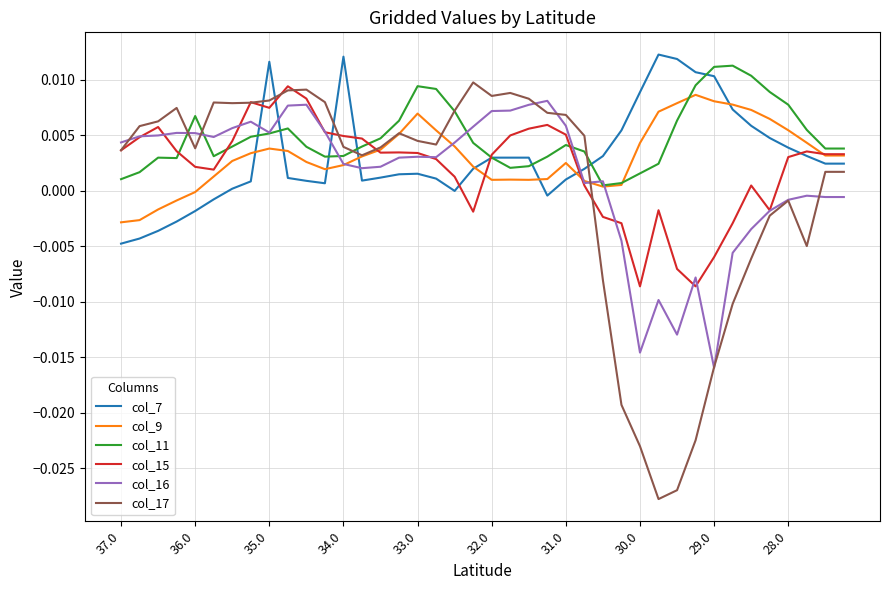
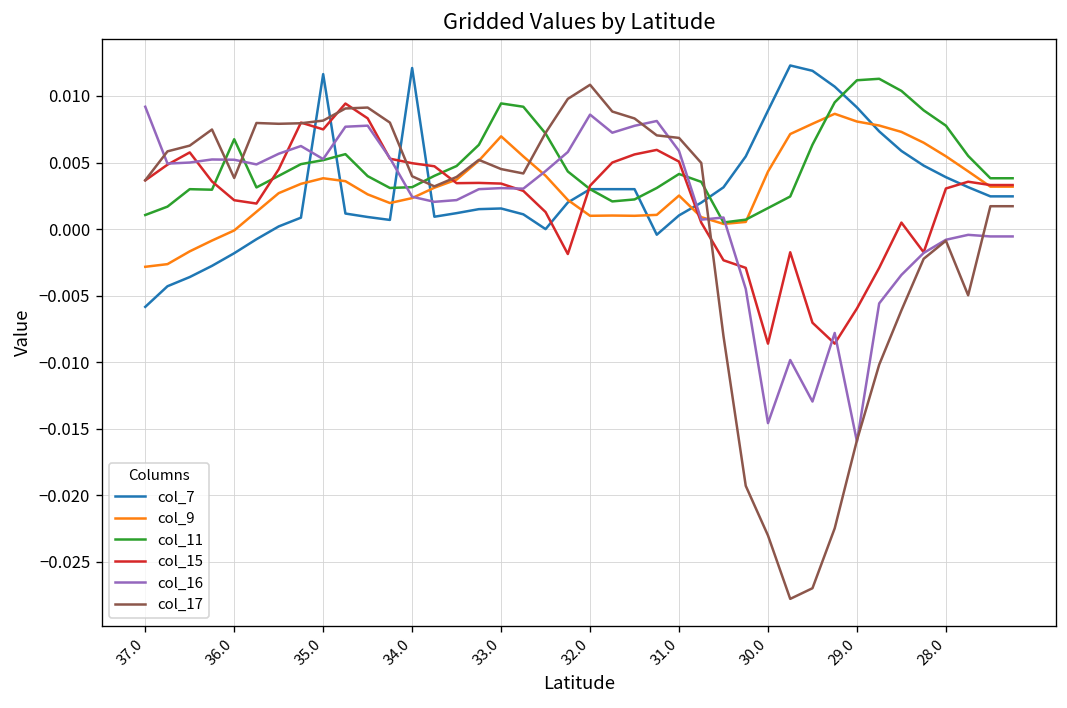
  {
    "col_7": {
-     "37.0": -0.0048,
+     "37.0": -0.0058,
      "36.0": -0.0018,
      "35.0": 0.0116,
      "34.0": 0.0121,
      "33.0": 0.0016,
      "31.0": 0.0010,
      "30.0": 0.0089,
-     "29.0": 0.0103,
+     "29.0": 0.0091,
      "28.0": 0.0039
    },
    "col_9": {
      "37.0": -0.0028,
      "36.0": -0.0001,
      "35.0": 0.0038,
      "33.0": 0.0070,
      "32.0": 0.0010,
      "31.0": 0.0025,
      "30.0": 0.0043,
      "29.0": 0.0081,
      "28.0": 0.0055
    },
    "col_11": {
      "37.0": 0.0011,
      "36.0": 0.0068,
      "34.0": 0.0032,
      "33.0": 0.0094,
      "31.0": 0.0041,
      "30.0": 0.0016,
      "29.0": 0.0112,
      "28.0": 0.0078
    },
    "col_15": {
      "36.0": 0.0022,
      "35.0": 0.0075,
      "34.0": 0.0050,
      "33.0": 0.0034,
      "32.0": 0.0033,
      "31.0": 0.0051,
      "30.0": -0.0086,
      "29.0": -0.0060,
      "28.0": 0.0031
    },
    "col_16": {
-     "37.0": 0.0044,
+     "37.0": 0.0092,
      "36.0": 0.0052,
      "33.0": 0.0031,
-     "32.0": 0.0072,
+     "32.0": 0.0086,
      "31.0": 0.0059,
      "30.0": -0.0146
    },
    "col_17": {
      "36.0": 0.0038,
      "35.0": 0.0082,
      "34.0": 0.0040,
      "33.0": 0.0045,
-     "32.0": 0.0086,
+     "32.0": 0.0108,
      "31.0": 0.0069,
      "30.0": -0.0230
    }
  }
